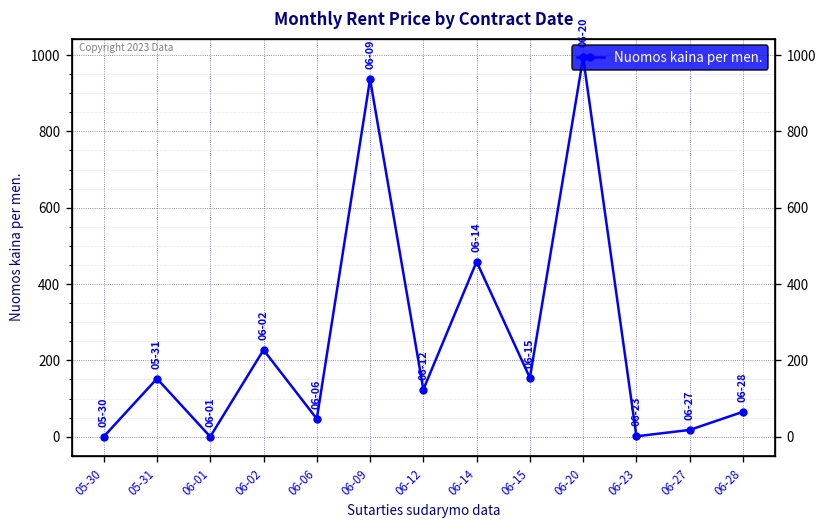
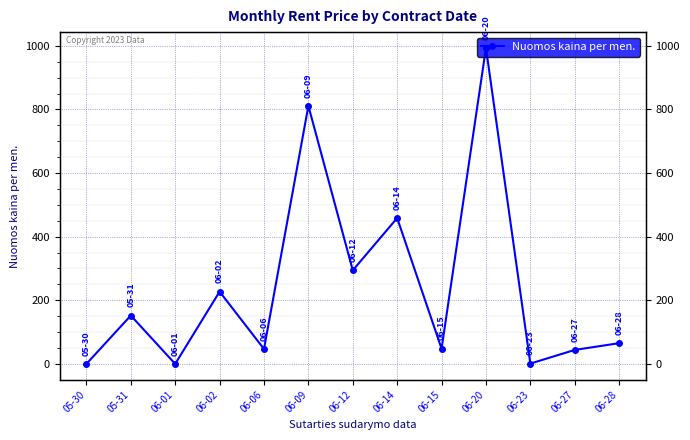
  {
-   "06-09": 940,
-   "06-12": 120,
-   "06-15": 150,
-   "06-27": 20
+   "06-09": 810,
+   "06-12": 290,
+   "06-15": 50,
+   "06-27": 40
  }
